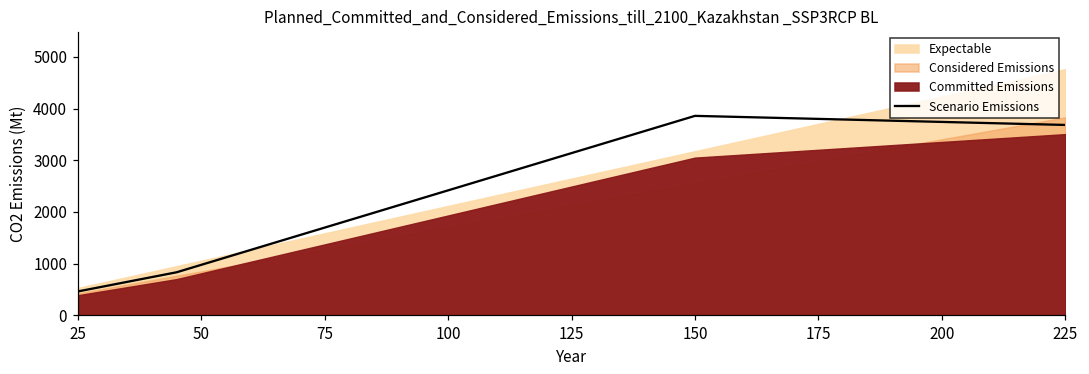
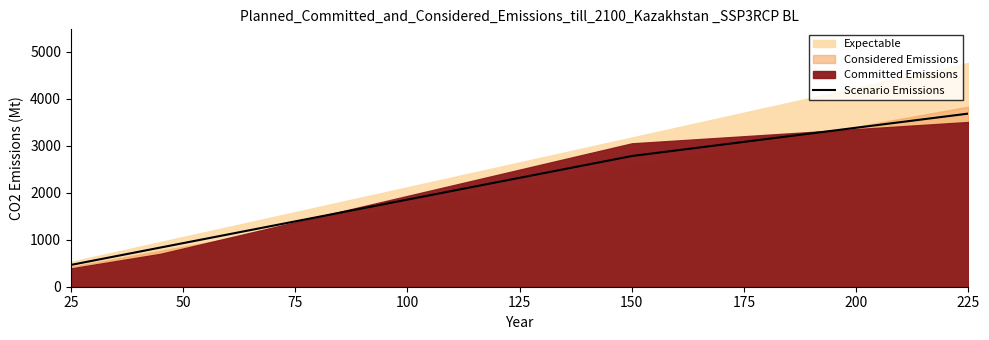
  {
    "Scenario Emissions": {
-     "150": 3900,
+     "150": 2800,
      "225": 3700
    },
    "Committed Emissions": {
      "150": 3100,
      "225": 3500
    }
  }
